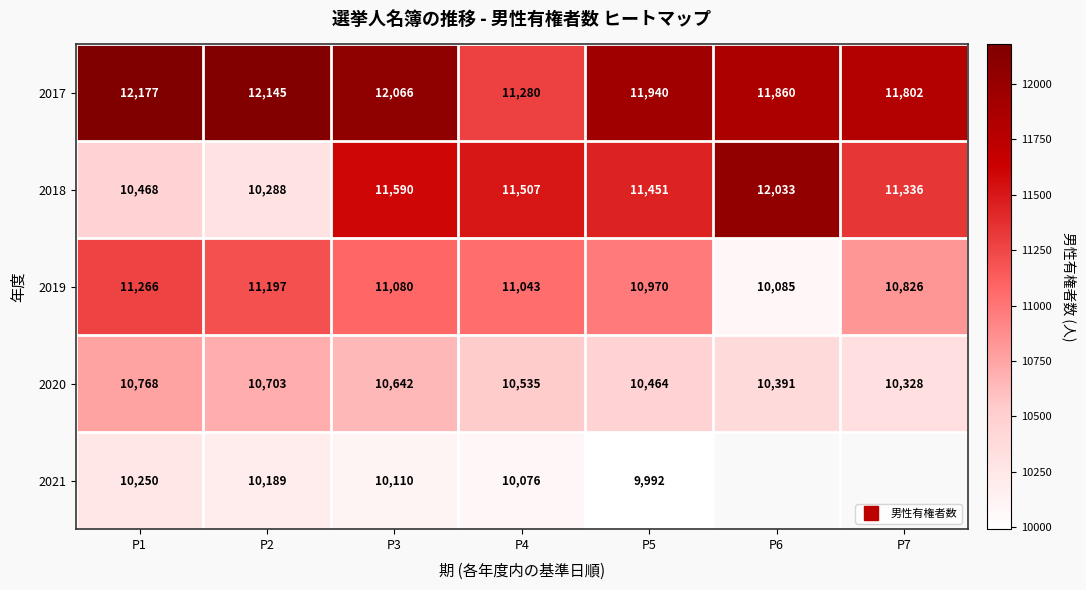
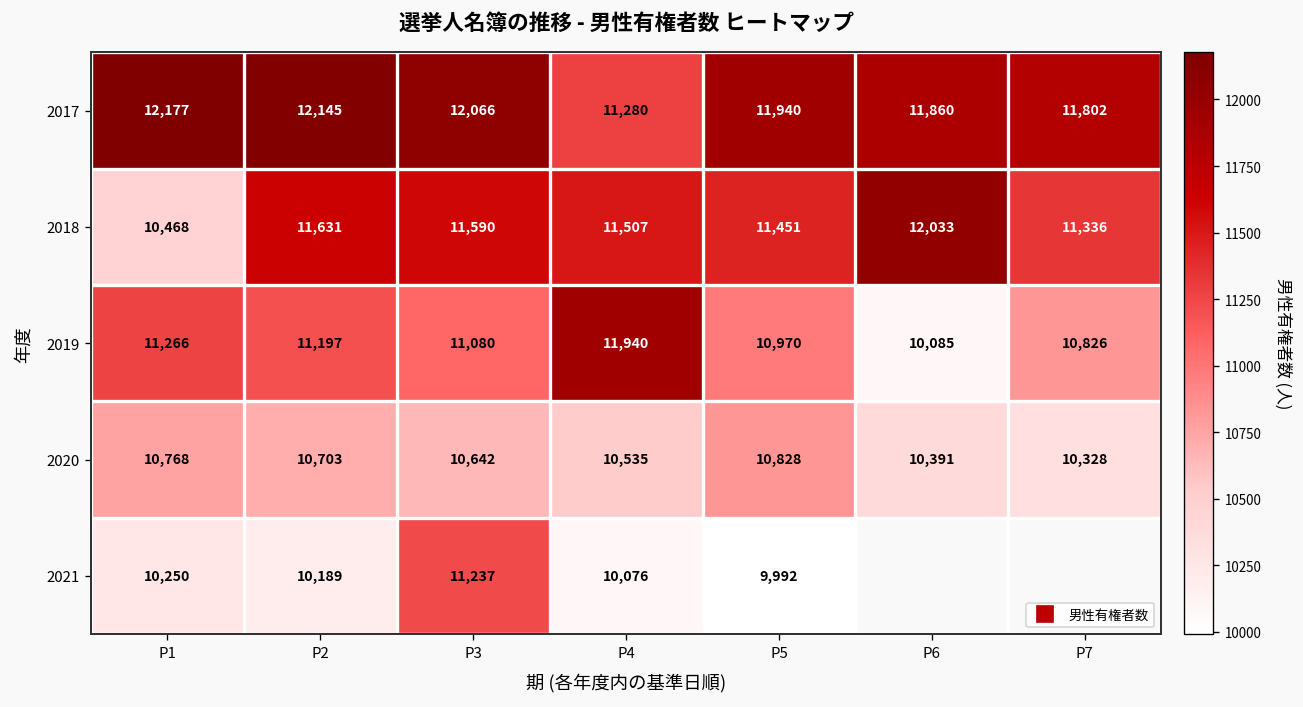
  {
    "2017": {
      "P1": "12,177",
      "P2": "12,145",
      "P3": "12,066",
      "P4": "11,280",
      "P5": "11,940",
      "P6": "11,860",
      "P7": "11,802"
    },
    "2018": {
      "P1": "10,468",
-     "P2": "10,288",
+     "P2": "11,631",
      "P3": "11,590",
      "P4": "11,507",
      "P5": "11,451",
      "P6": "12,033",
      "P7": "11,336"
    },
    "2019": {
      "P1": "11,266",
      "P2": "11,197",
      "P3": "11,080",
-     "P4": "11,043",
+     "P4": "11,940",
      "P5": "10,970",
      "P6": "10,085",
      "P7": "10,826"
    },
    "2020": {
      "P1": "10,768",
      "P2": "10,703",
      "P3": "10,642",
      "P4": "10,535",
-     "P5": "10,464",
+     "P5": "10,828",
      "P6": "10,391",
      "P7": "10,328"
    },
    "2021": {
      "P1": "10,250",
      "P2": "10,189",
-     "P3": "10,110",
+     "P3": "11,237",
      "P4": "10,076",
      "P5": "9,992"
    }
  }
